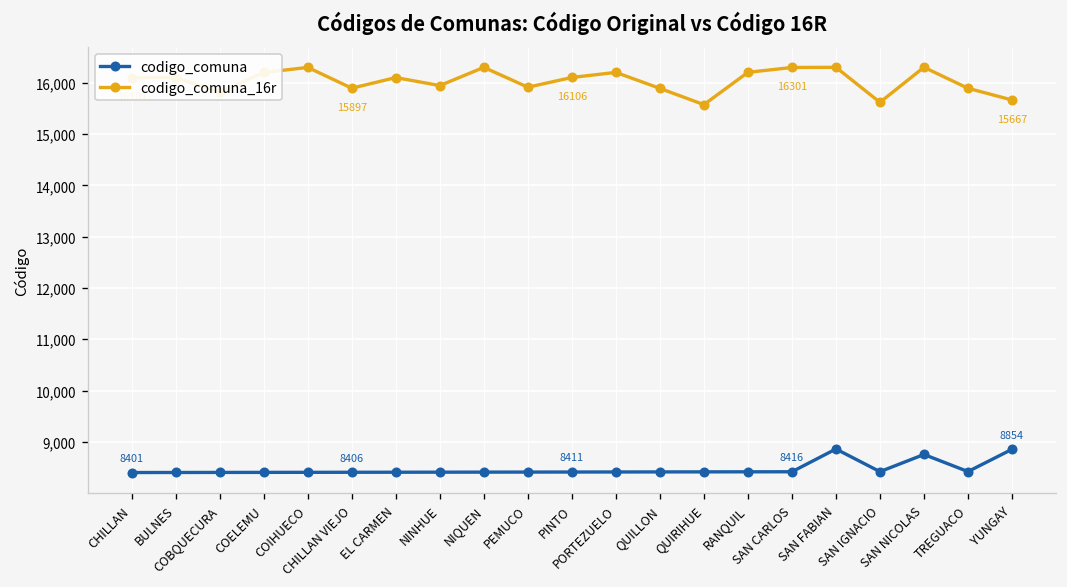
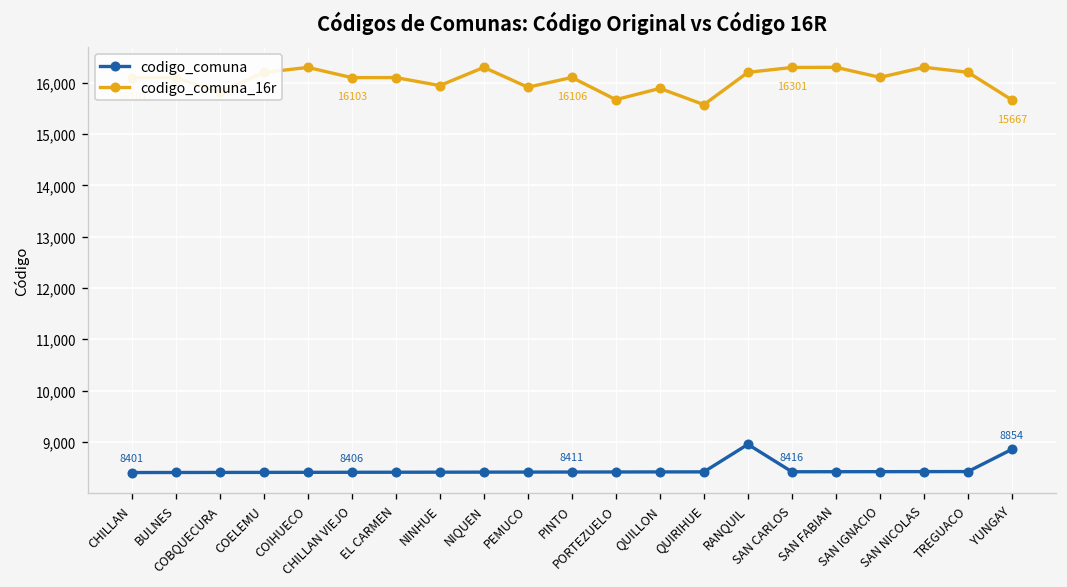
  {
    "codigo_comuna": {
      "BULNES": "8,400",
      "COBQUECURA": "8,400",
      "COELEMU": "8,400",
      "COIHUECO": "8,400",
      "EL CARMEN": "8,400",
      "NINHUE": "8,400",
      "NIQUEN": "8,400",
      "PEMUCO": "8,400",
      "PORTEZUELO": "8,400",
      "QUILLON": "8,400",
      "QUIRIHUE": "8,400",
-     "RANQUIL": "8,400",
-     "SAN FABIAN": "8,900",
+     "RANQUIL": "9,000",
+     "SAN FABIAN": "8,400",
      "SAN IGNACIO": "8,400",
-     "SAN NICOLAS": "8,800",
+     "SAN NICOLAS": "8,400",
      "TREGUACO": "8,400"
    },
    "codigo_comuna_16r": {
-     "CHILLAN VIEJO": "15897",
+     "CHILLAN VIEJO": "16103",
      "PINTO": "16106",
-     "PORTEZUELO": "16,200",
+     "PORTEZUELO": "15,700",
      "SAN CARLOS": "16301",
-     "SAN IGNACIO": "15,600",
-     "TREGUACO": "15,900",
+     "SAN IGNACIO": "16,100",
+     "TREGUACO": "16,200",
      "YUNGAY": "15667"
    }
  }
